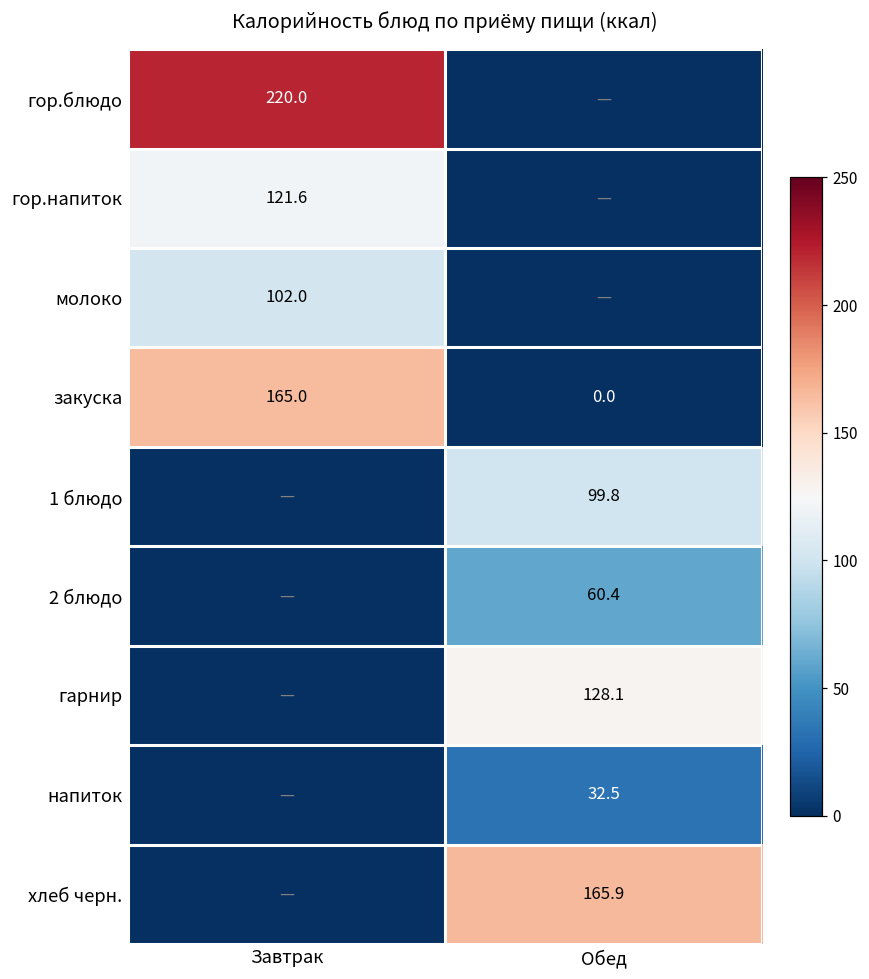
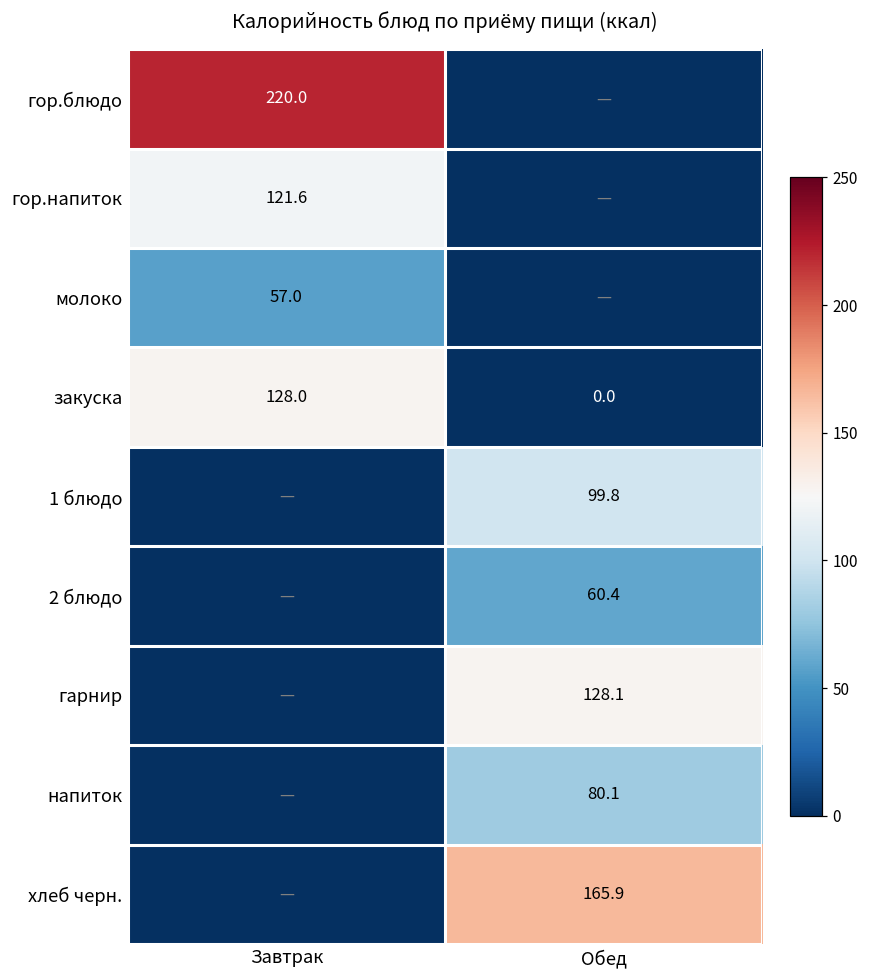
  {
    "гор.блюдо": {
      "Завтрак": 220.0
    },
    "гор.напиток": {
      "Завтрак": 121.6
    },
    "молоко": {
-     "Завтрак": 102.0
+     "Завтрак": 57.0
    },
    "закуска": {
-     "Завтрак": 165.0,
+     "Завтрак": 128.0,
      "Обед": 0.0
    },
    "1 блюдо": {
      "Обед": 99.8
    },
    "2 блюдо": {
      "Обед": 60.4
    },
    "гарнир": {
      "Обед": 128.1
    },
    "напиток": {
-     "Обед": 32.5
+     "Обед": 80.1
    },
    "хлеб черн.": {
      "Обед": 165.9
    }
  }
